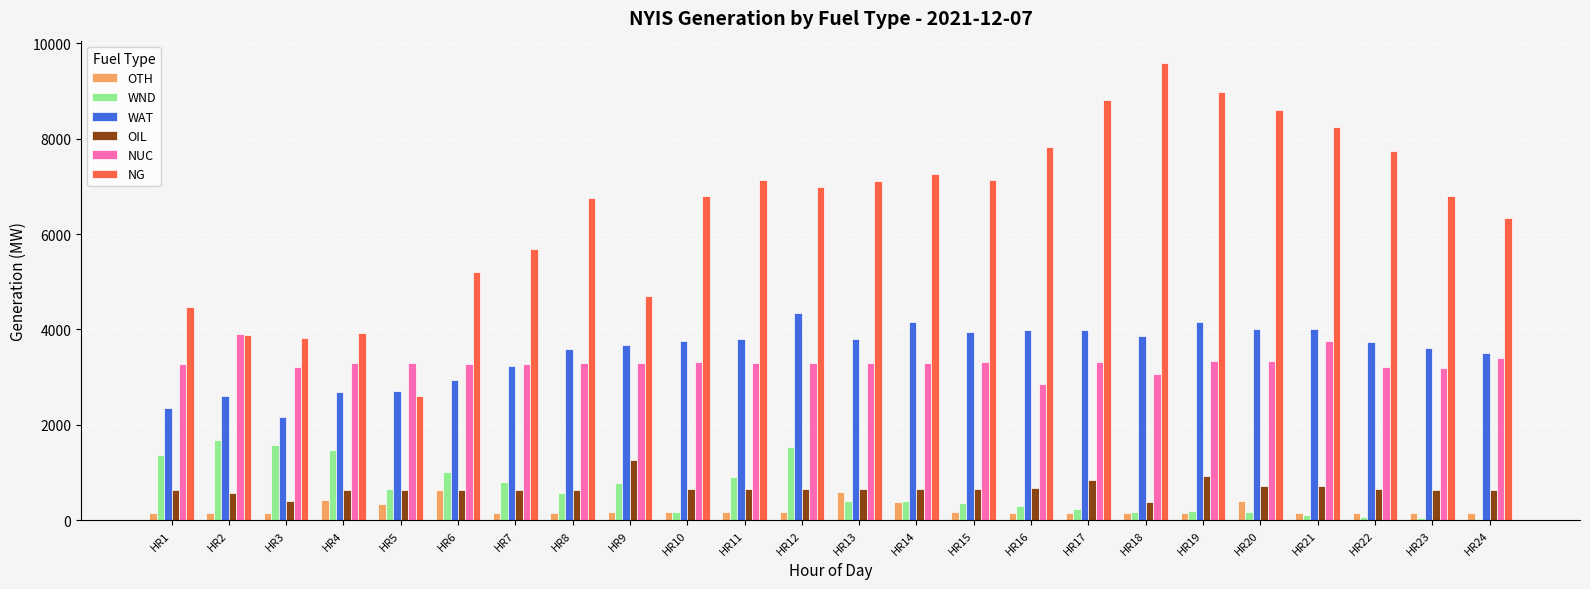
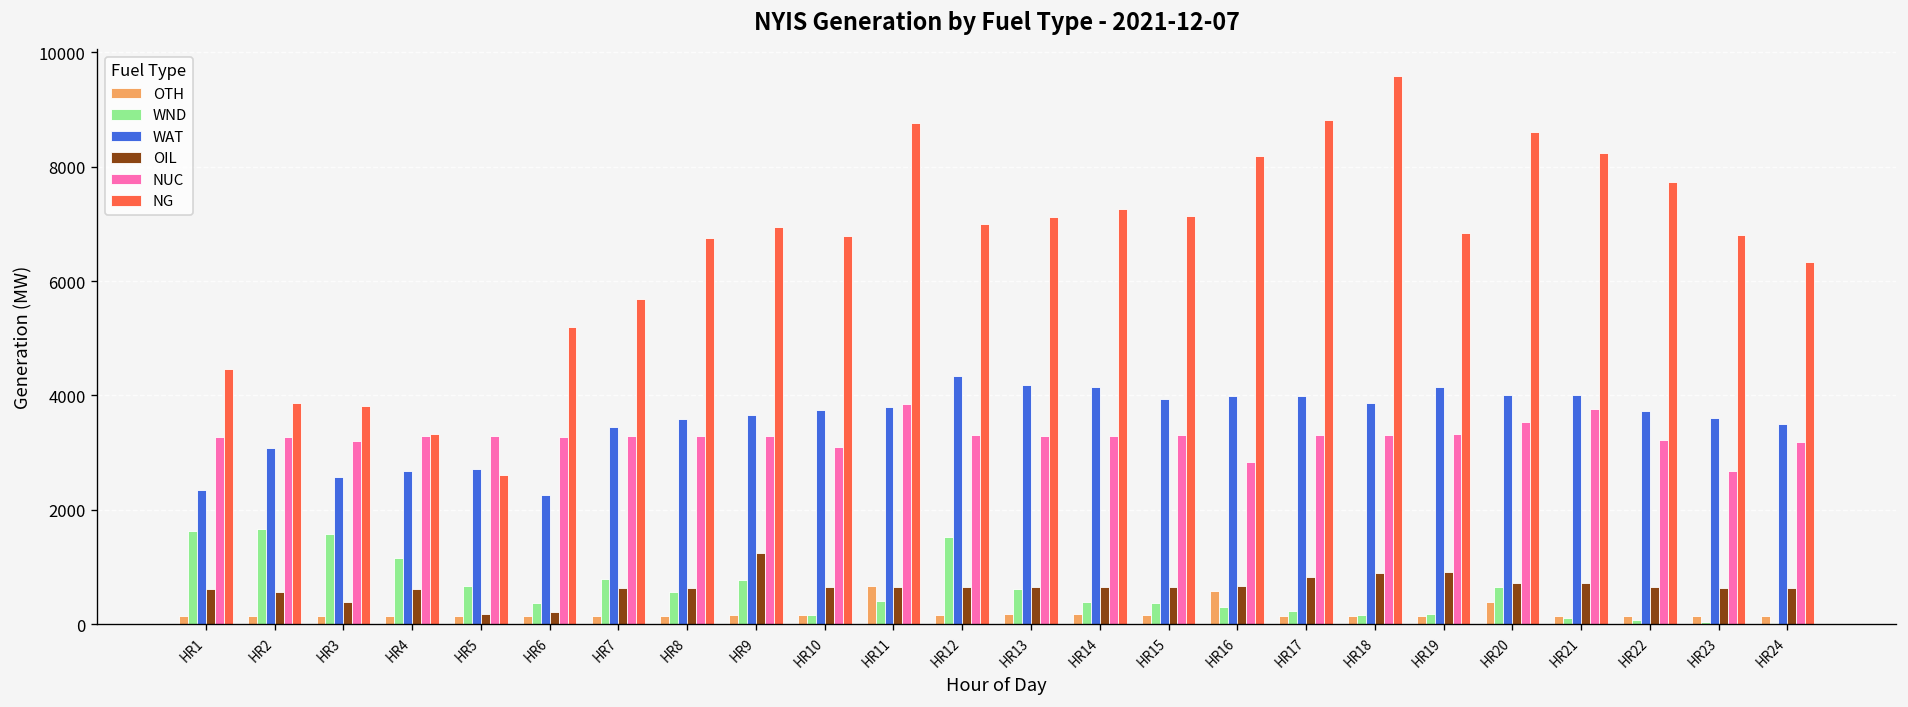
  {
    "OTH": {
      "HR1": 100,
      "HR2": 100,
      "HR3": 100,
-     "HR4": 400,
-     "HR5": 300,
-     "HR6": 600,
+     "HR4": 100,
+     "HR5": 100,
+     "HR6": 100,
      "HR7": 200,
      "HR8": 100,
      "HR9": 200,
      "HR10": 200,
-     "HR11": 200,
+     "HR11": 700,
      "HR12": 200,
-     "HR13": 600,
-     "HR14": 400,
+     "HR13": 200,
+     "HR14": 200,
      "HR15": 200,
-     "HR16": 200,
+     "HR16": 600,
      "HR17": 100,
      "HR18": 200,
      "HR19": 100,
      "HR20": 400,
      "HR21": 100,
      "HR22": 100,
      "HR23": 100,
      "HR24": 200
    },
    "WND": {
-     "HR1": 1400,
+     "HR1": 1600,
      "HR2": 1700,
      "HR3": 1600,
-     "HR4": 1500,
+     "HR4": 1200,
      "HR5": 700,
-     "HR6": 1000,
+     "HR6": 400,
      "HR7": 800,
      "HR8": 600,
      "HR9": 800,
      "HR10": 200,
-     "HR11": 900,
+     "HR11": 400,
      "HR12": 1500,
-     "HR13": 400,
+     "HR13": 600,
      "HR14": 400,
      "HR15": 400,
      "HR16": 300,
      "HR17": 200,
      "HR18": 200,
      "HR19": 200,
-     "HR20": 200,
+     "HR20": 600,
      "HR21": 100,
      "HR22": 100
    },
    "WAT": {
      "HR1": 2400,
-     "HR2": 2600,
-     "HR3": 2200,
+     "HR2": 3100,
+     "HR3": 2600,
      "HR4": 2700,
      "HR5": 2700,
-     "HR6": 2900,
-     "HR7": 3200,
+     "HR6": 2300,
+     "HR7": 3500,
      "HR8": 3600,
      "HR9": 3700,
      "HR10": 3800,
      "HR11": 3800,
      "HR12": 4300,
-     "HR13": 3800,
+     "HR13": 4200,
      "HR14": 4100,
      "HR15": 3900,
      "HR16": 4000,
      "HR17": 4000,
      "HR18": 3900,
      "HR19": 4100,
      "HR20": 4000,
      "HR21": 4000,
      "HR22": 3700,
      "HR23": 3600,
      "HR24": 3500
    },
    "OIL": {
      "HR1": 600,
      "HR2": 600,
      "HR3": 400,
      "HR4": 600,
-     "HR5": 600,
-     "HR6": 600,
+     "HR5": 200,
+     "HR6": 200,
      "HR7": 600,
      "HR8": 600,
      "HR9": 1200,
      "HR10": 700,
      "HR11": 700,
      "HR12": 700,
      "HR13": 700,
      "HR14": 700,
      "HR15": 700,
      "HR16": 700,
      "HR17": 800,
-     "HR18": 400,
+     "HR18": 900,
      "HR19": 900,
      "HR20": 700,
      "HR21": 700,
      "HR22": 700,
      "HR23": 600,
      "HR24": 600
    },
    "NUC": {
      "HR1": 3300,
-     "HR2": 3900,
+     "HR2": 3300,
      "HR3": 3200,
      "HR4": 3300,
      "HR5": 3300,
      "HR6": 3300,
      "HR7": 3300,
      "HR8": 3300,
      "HR9": 3300,
-     "HR10": 3300,
-     "HR11": 3300,
+     "HR10": 3100,
+     "HR11": 3900,
      "HR12": 3300,
      "HR13": 3300,
      "HR14": 3300,
      "HR15": 3300,
      "HR16": 2800,
      "HR17": 3300,
-     "HR18": 3100,
+     "HR18": 3300,
      "HR19": 3300,
-     "HR20": 3300,
+     "HR20": 3500,
      "HR21": 3800,
      "HR22": 3200,
-     "HR23": 3200,
-     "HR24": 3400
+     "HR23": 2700,
+     "HR24": 3200
    },
    "NG": {
      "HR1": 4500,
      "HR2": 3900,
      "HR3": 3800,
-     "HR4": 3900,
+     "HR4": 3300,
      "HR5": 2600,
      "HR6": 5200,
      "HR7": 5700,
      "HR8": 6800,
-     "HR9": 4700,
+     "HR9": 6900,
      "HR10": 6800,
-     "HR11": 7100,
+     "HR11": 8800,
      "HR12": 7000,
      "HR13": 7100,
      "HR14": 7300,
      "HR15": 7100,
-     "HR16": 7800,
+     "HR16": 8200,
      "HR17": 8800,
      "HR18": 9600,
-     "HR19": 9000,
+     "HR19": 6800,
      "HR20": 8600,
      "HR21": 8200,
      "HR22": 7700,
      "HR23": 6800,
      "HR24": 6300
    }
  }
